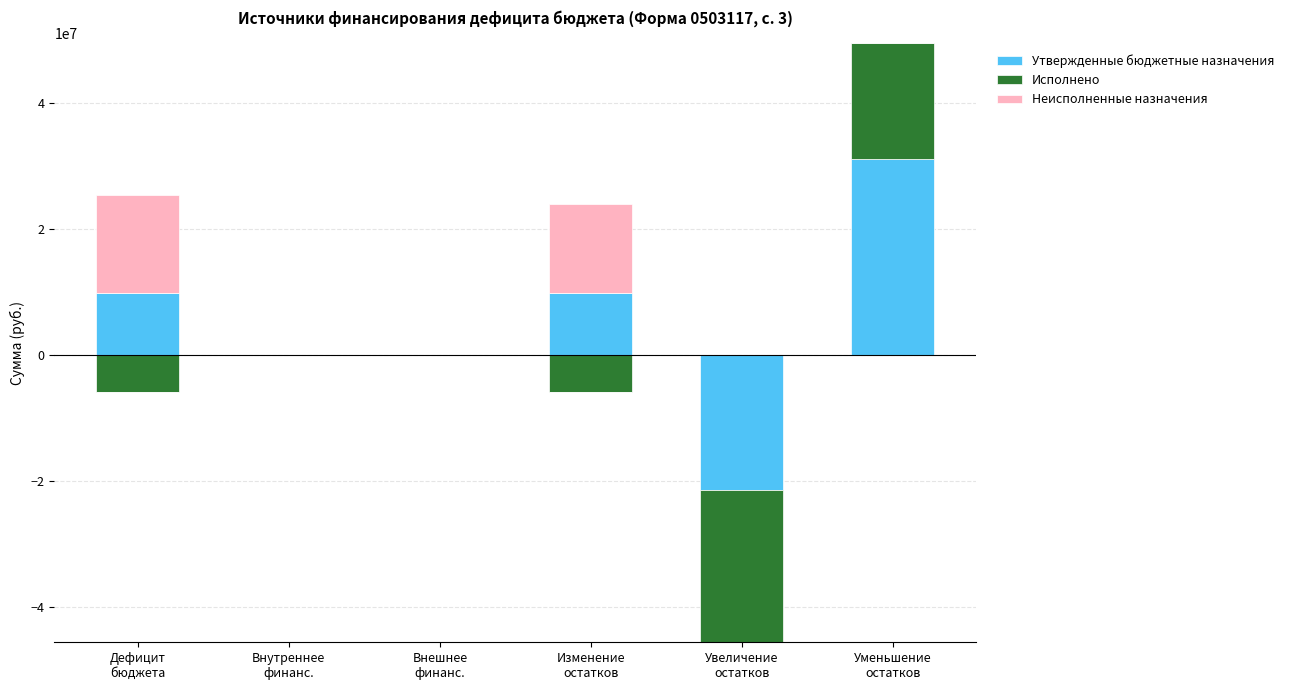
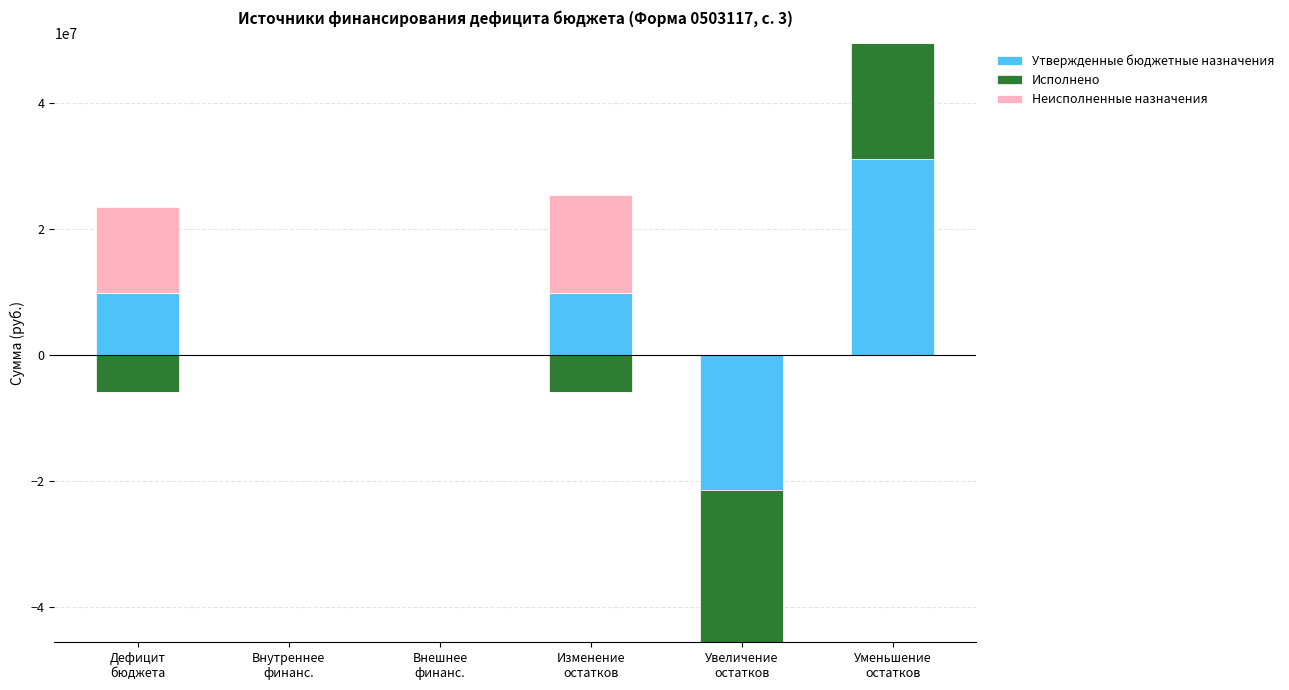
  {
    "Неисполненные назначения": {
-     "Дефицит бюджета": 16000000,
+     "Дефицит бюджета": 14000000,
      "Внутреннее финанс.": 0,
      "Внешнее финанс.": 0,
-     "Изменение остатков": 14000000,
+     "Изменение остатков": 16000000,
      "Увеличение остатков": 0,
      "Уменьшение остатков": 0
    }
  }
